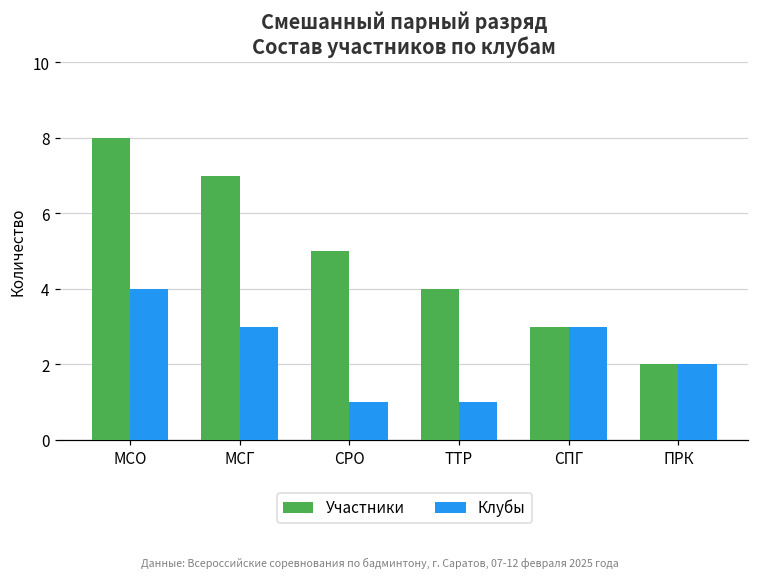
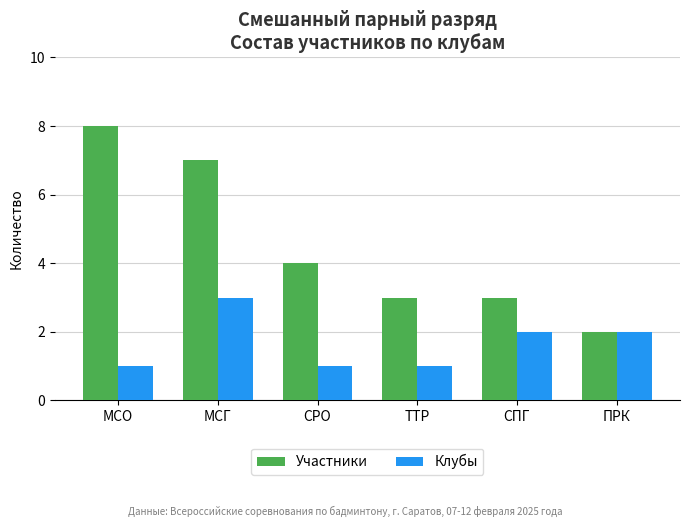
  {
    "Участники": {
      "МСО": 8,
      "МСГ": 7,
-     "СРО": 5,
-     "ТТР": 4,
+     "СРО": 4,
+     "ТТР": 3,
      "СПГ": 3,
      "ПРК": 2
    },
    "Клубы": {
-     "МСО": 4,
+     "МСО": 1,
      "МСГ": 3,
      "СРО": 1,
      "ТТР": 1,
-     "СПГ": 3,
+     "СПГ": 2,
      "ПРК": 2
    }
  }
